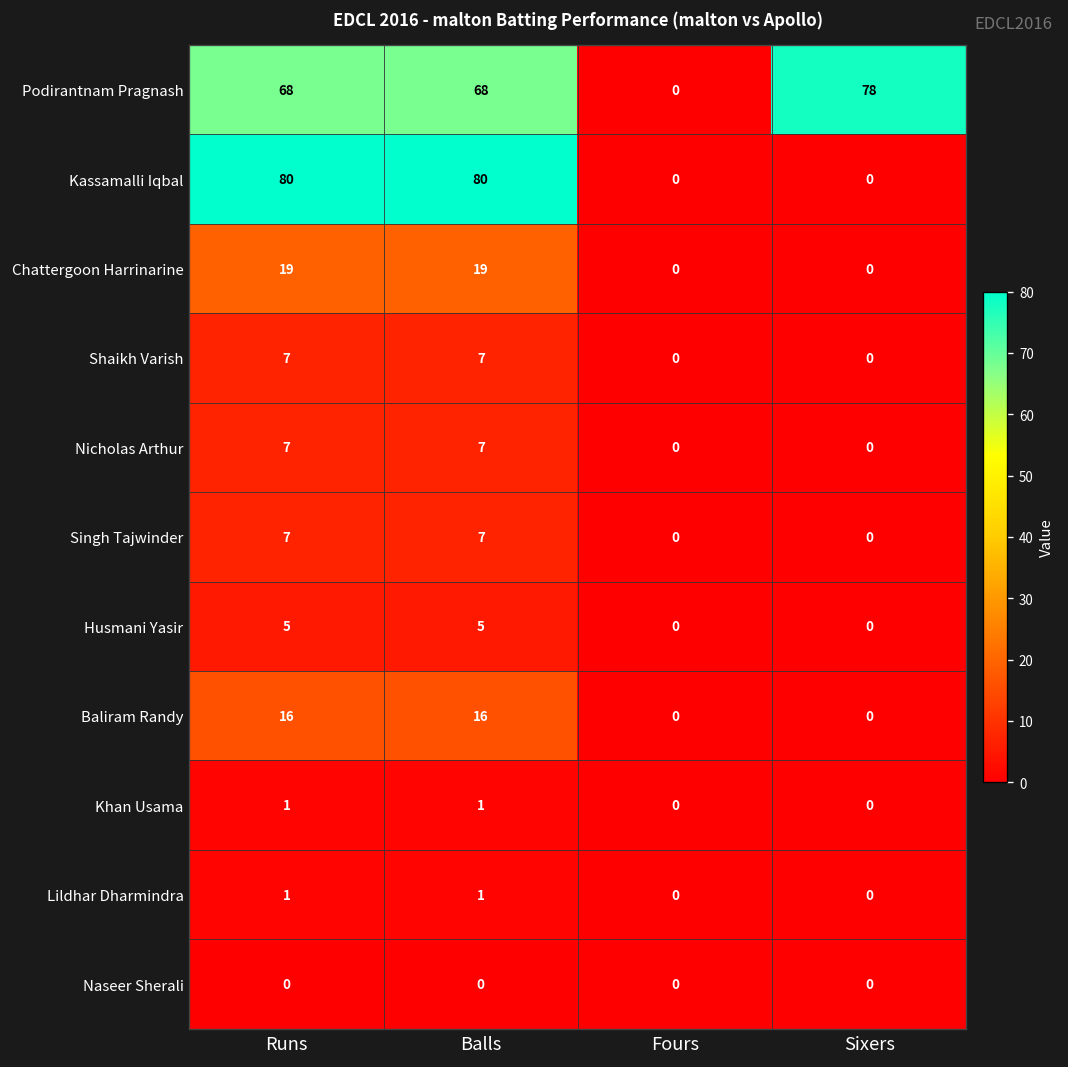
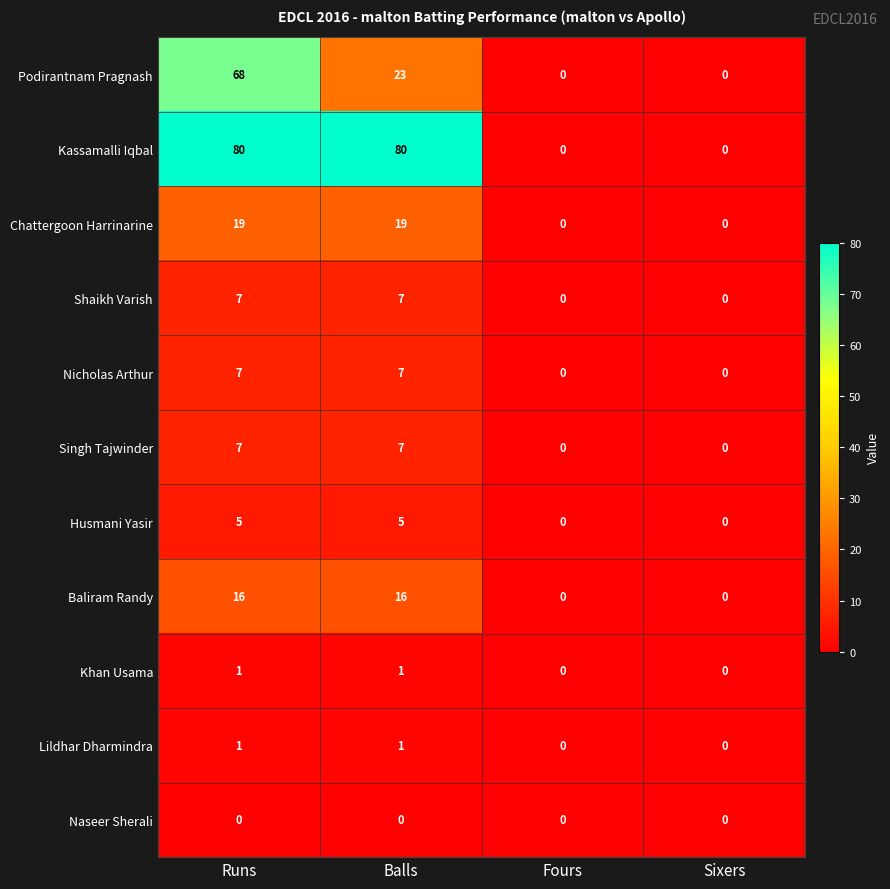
  {
    "Podirantnam Pragnash": {
      "Runs": 68,
-     "Balls": 68,
+     "Balls": 23,
      "Fours": 0,
-     "Sixers": 78
+     "Sixers": 0
    },
    "Kassamalli Iqbal": {
      "Runs": 80,
      "Balls": 80,
      "Fours": 0,
      "Sixers": 0
    },
    "Chattergoon Harrinarine": {
      "Runs": 19,
      "Balls": 19,
      "Fours": 0,
      "Sixers": 0
    },
    "Shaikh Varish": {
      "Runs": 7,
      "Balls": 7,
      "Fours": 0,
      "Sixers": 0
    },
    "Nicholas Arthur": {
      "Runs": 7,
      "Balls": 7,
      "Fours": 0,
      "Sixers": 0
    },
    "Singh Tajwinder": {
      "Runs": 7,
      "Balls": 7,
      "Fours": 0,
      "Sixers": 0
    },
    "Husmani Yasir": {
      "Runs": 5,
      "Balls": 5,
      "Fours": 0,
      "Sixers": 0
    },
    "Baliram Randy": {
      "Runs": 16,
      "Balls": 16,
      "Fours": 0,
      "Sixers": 0
    },
    "Khan Usama": {
      "Runs": 1,
      "Balls": 1,
      "Fours": 0,
      "Sixers": 0
    },
    "Lildhar Dharmindra": {
      "Runs": 1,
      "Balls": 1,
      "Fours": 0,
      "Sixers": 0
    },
    "Naseer Sherali": {
      "Runs": 0,
      "Balls": 0,
      "Fours": 0,
      "Sixers": 0
    }
  }
